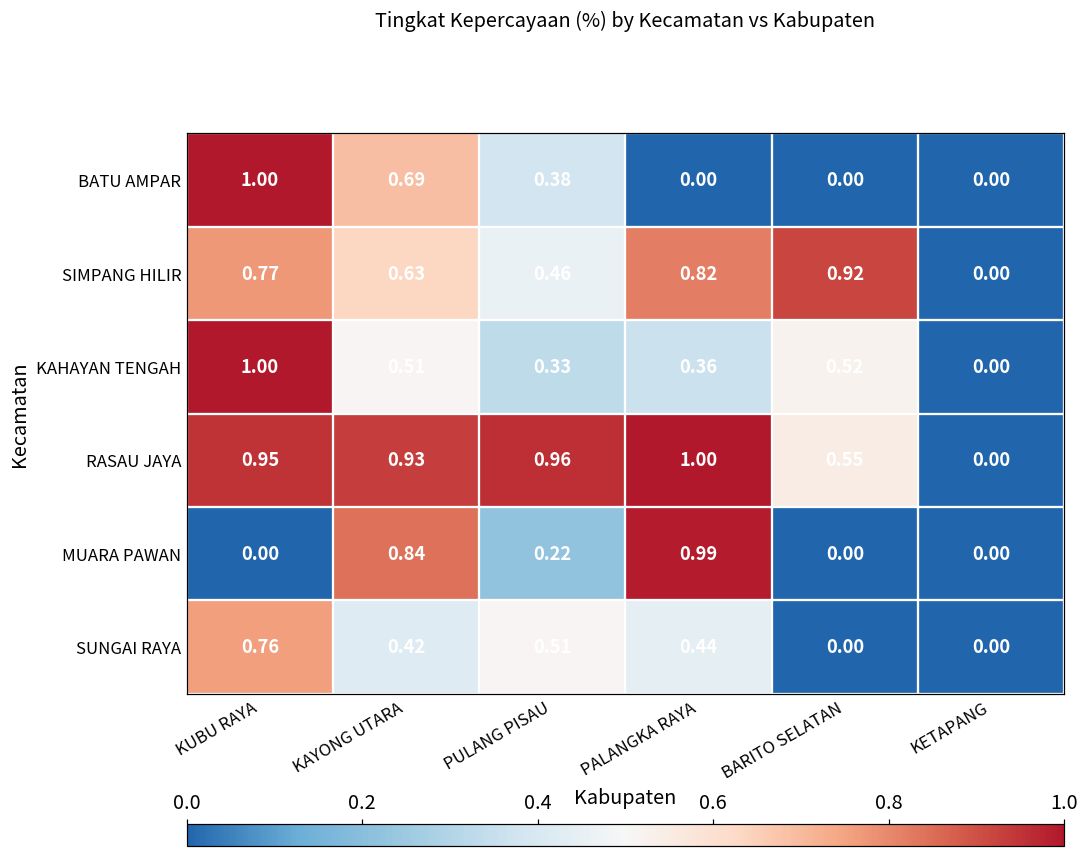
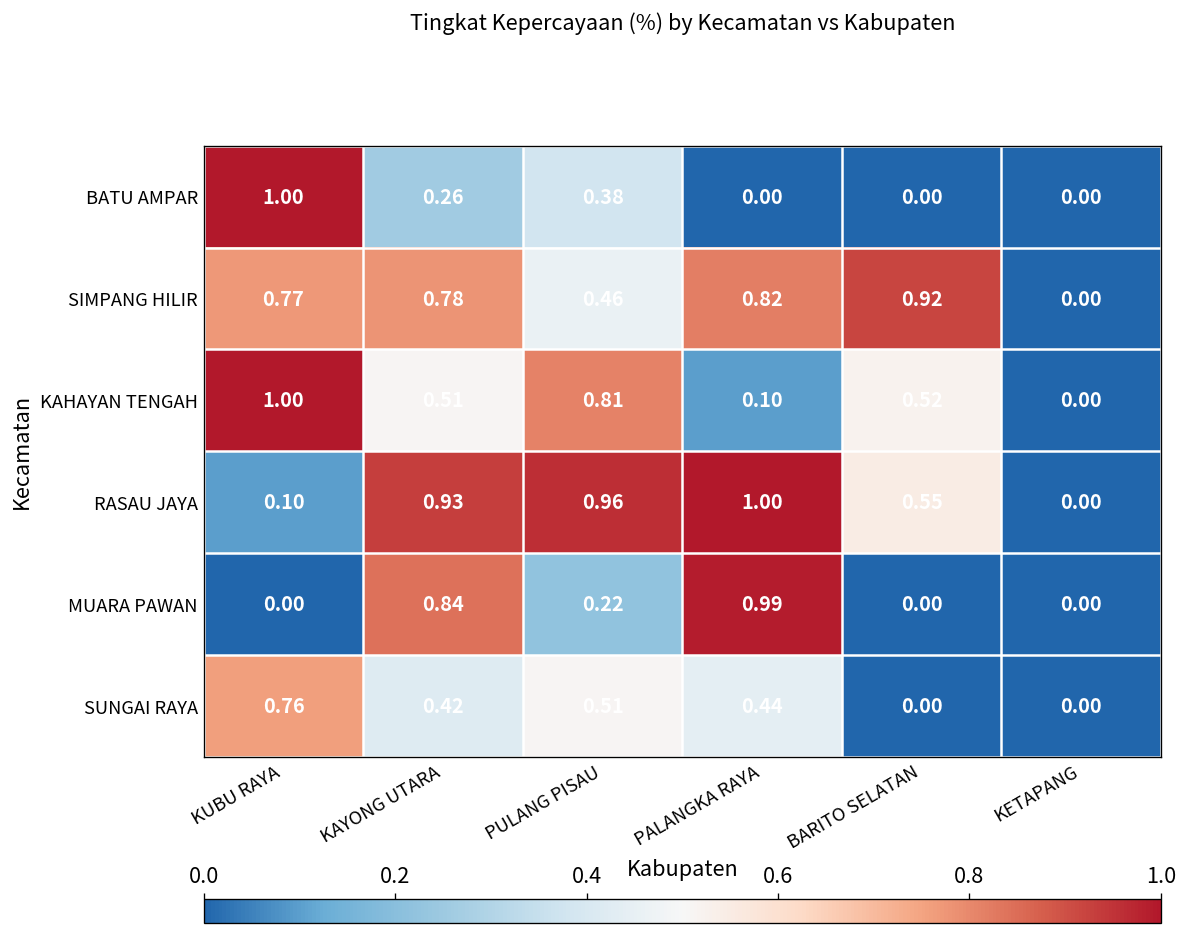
  {
    "BATU AMPAR": {
      "KUBU RAYA": 1.00,
-     "KAYONG UTARA": 0.69,
+     "KAYONG UTARA": 0.26,
      "PALANGKA RAYA": 0.00,
      "BARITO SELATAN": 0.00,
      "KETAPANG": 0.00
    },
    "SIMPANG HILIR": {
      "KUBU RAYA": 0.77,
-     "KAYONG UTARA": 0.63,
+     "KAYONG UTARA": 0.78,
      "PALANGKA RAYA": 0.82,
      "BARITO SELATAN": 0.92,
      "KETAPANG": 0.00
    },
    "KAHAYAN TENGAH": {
      "KUBU RAYA": 1.00,
-     "PULANG PISAU": 0.33,
-     "PALANGKA RAYA": 0.36,
+     "PULANG PISAU": 0.81,
+     "PALANGKA RAYA": 0.10,
      "KETAPANG": 0.00
    },
    "RASAU JAYA": {
-     "KUBU RAYA": 0.95,
+     "KUBU RAYA": 0.10,
      "KAYONG UTARA": 0.93,
      "PULANG PISAU": 0.96,
      "PALANGKA RAYA": 1.00,
      "KETAPANG": 0.00
    },
    "MUARA PAWAN": {
      "KUBU RAYA": 0.00,
      "KAYONG UTARA": 0.84,
      "PULANG PISAU": 0.22,
      "PALANGKA RAYA": 0.99,
      "BARITO SELATAN": 0.00,
      "KETAPANG": 0.00
    },
    "SUNGAI RAYA": {
      "KUBU RAYA": 0.76,
      "BARITO SELATAN": 0.00,
      "KETAPANG": 0.00
    }
  }
